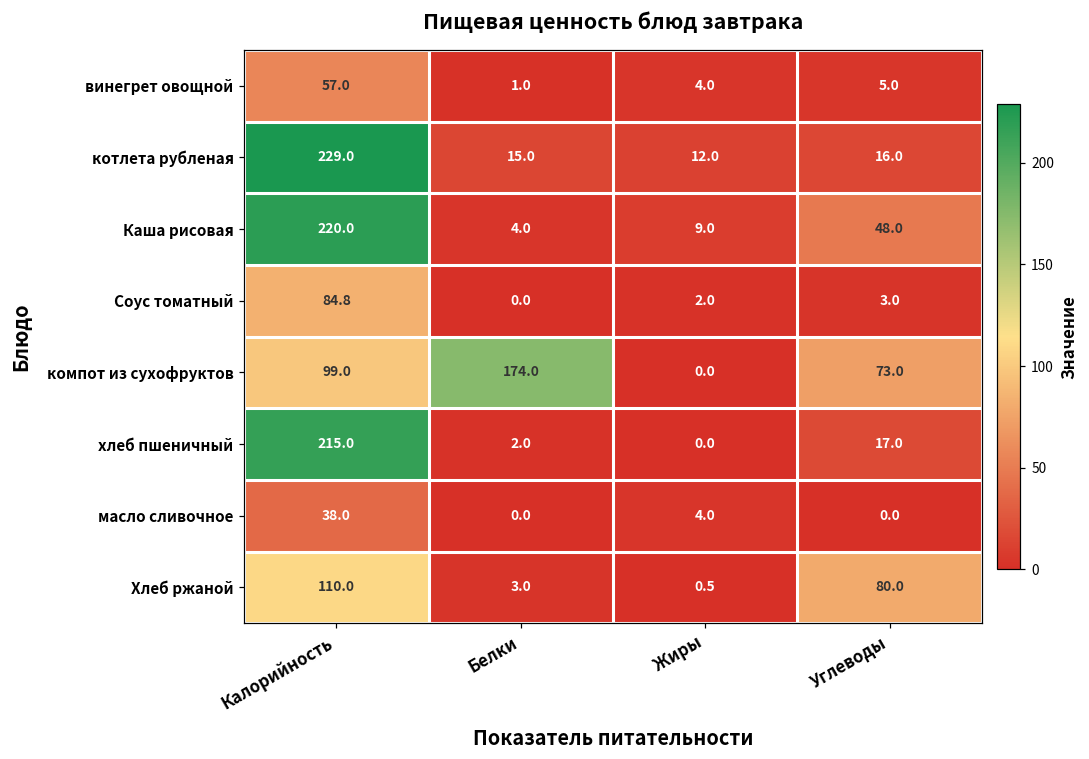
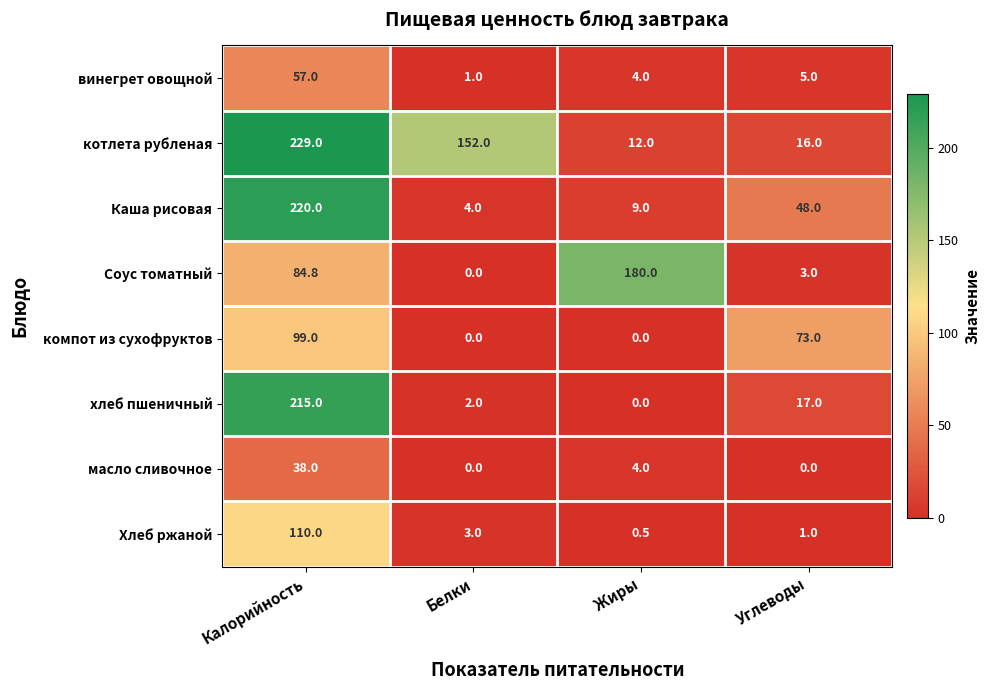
  {
    "винегрет овощной": {
      "Калорийность": 57.0,
      "Белки": 1.0,
      "Жиры": 4.0,
      "Углеводы": 5.0
    },
    "котлета рубленая": {
      "Калорийность": 229.0,
-     "Белки": 15.0,
+     "Белки": 152.0,
      "Жиры": 12.0,
      "Углеводы": 16.0
    },
    "Каша рисовая": {
      "Калорийность": 220.0,
      "Белки": 4.0,
      "Жиры": 9.0,
      "Углеводы": 48.0
    },
    "Соус томатный": {
      "Калорийность": 84.8,
      "Белки": 0.0,
-     "Жиры": 2.0,
+     "Жиры": 180.0,
      "Углеводы": 3.0
    },
    "компот из сухофруктов": {
      "Калорийность": 99.0,
-     "Белки": 174.0,
+     "Белки": 0.0,
      "Жиры": 0.0,
      "Углеводы": 73.0
    },
    "хлеб пшеничный": {
      "Калорийность": 215.0,
      "Белки": 2.0,
      "Жиры": 0.0,
      "Углеводы": 17.0
    },
    "масло сливочное": {
      "Калорийность": 38.0,
      "Белки": 0.0,
      "Жиры": 4.0,
      "Углеводы": 0.0
    },
    "Хлеб ржаной": {
      "Калорийность": 110.0,
      "Белки": 3.0,
      "Жиры": 0.5,
-     "Углеводы": 80.0
+     "Углеводы": 1.0
    }
  }
